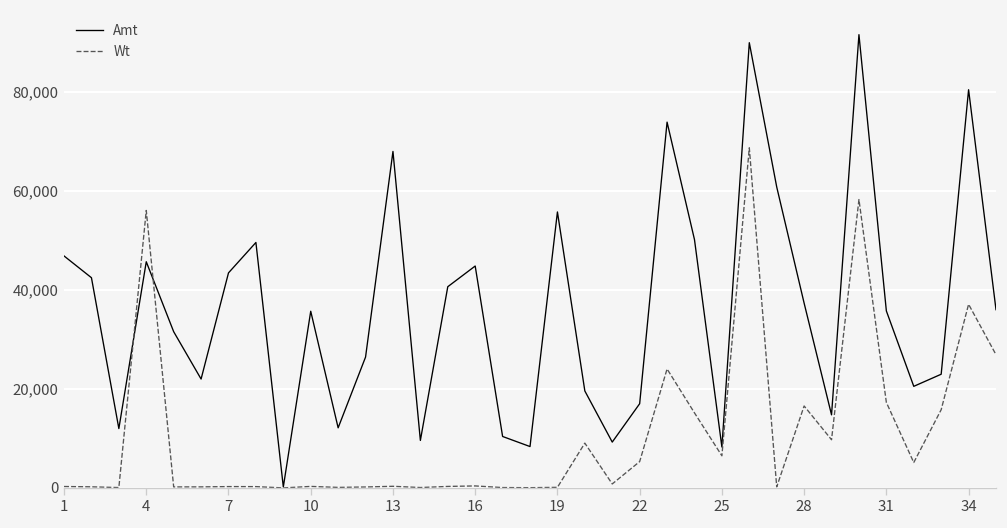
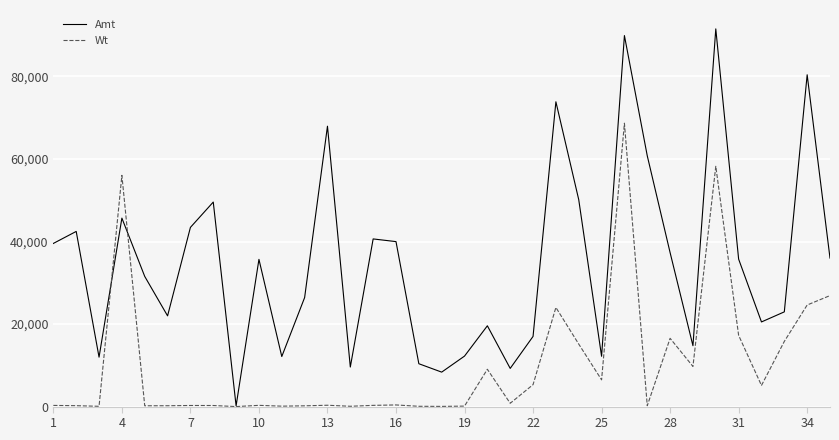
  {
    "Amt": {
-     "1": "47,000",
+     "1": "40,000",
      "4": "46,000",
      "7": "43,000",
      "10": "36,000",
      "13": "68,000",
-     "16": "45,000",
-     "19": "56,000",
+     "16": "40,000",
+     "19": "12,000",
      "22": "17,000",
-     "25": "8,000",
+     "25": "12,000",
      "28": "37,000",
      "31": "36,000",
      "34": "80,000"
    },
    "Wt": {
      "1": "0",
      "4": "56,000",
      "7": "0",
      "10": "0",
      "13": "0",
      "16": "0",
      "19": "0",
      "22": "5,000",
      "25": "6,000",
      "28": "17,000",
      "31": "17,000",
-     "34": "37,000"
+     "34": "25,000"
    }
  }
